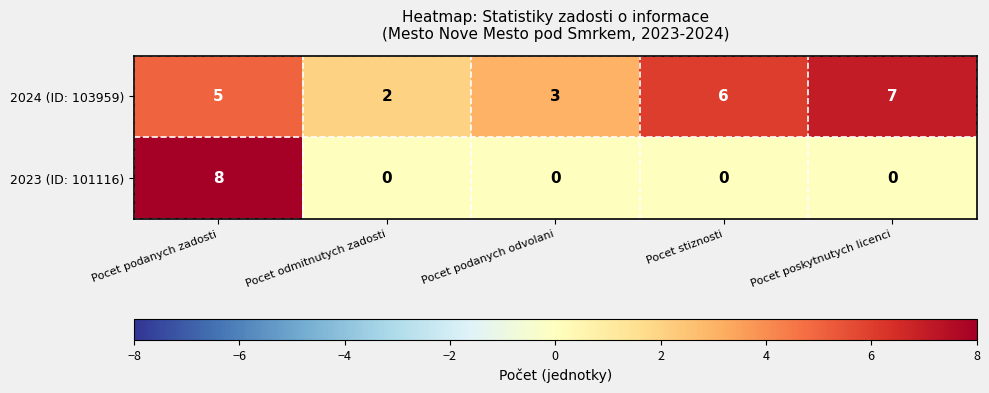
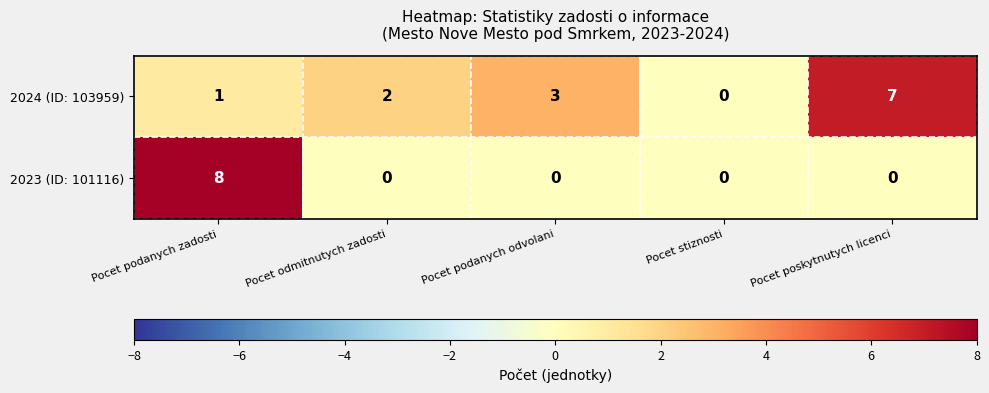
  {
    "2024 (ID: 103959)": {
-     "Pocet podanych zadosti": 5,
+     "Pocet podanych zadosti": 1,
      "Pocet odmitnutych zadosti": 2,
      "Pocet podanych odvolani": 3,
-     "Pocet stiznosti": 6,
+     "Pocet stiznosti": 0,
      "Pocet poskytnutych licenci": 7
    },
    "2023 (ID: 101116)": {
      "Pocet podanych zadosti": 8,
      "Pocet odmitnutych zadosti": 0,
      "Pocet podanych odvolani": 0,
      "Pocet stiznosti": 0,
      "Pocet poskytnutych licenci": 0
    }
  }
